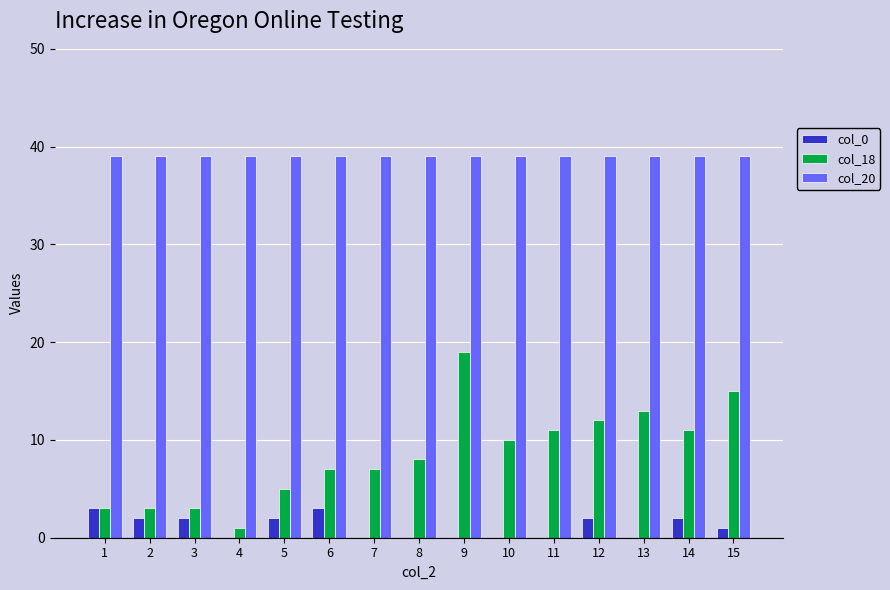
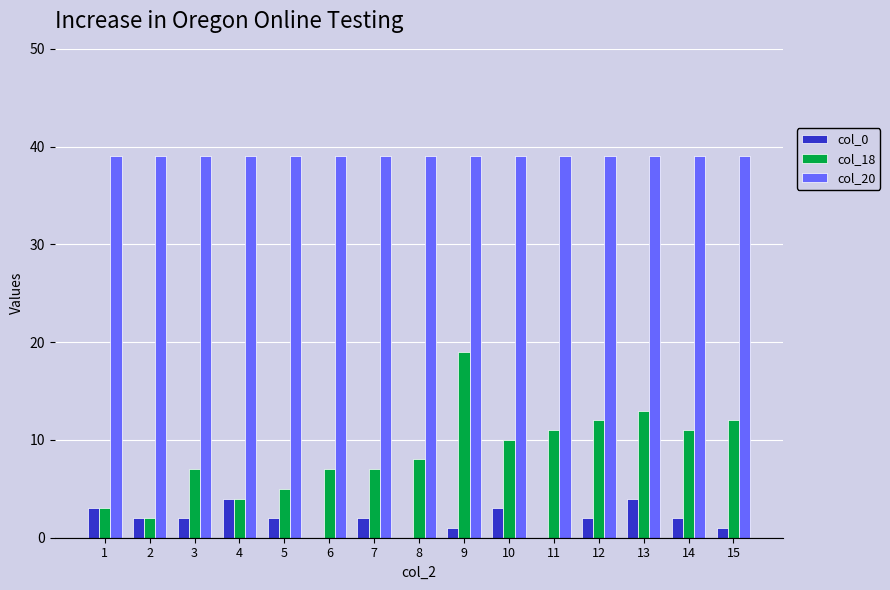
  {
    "col_0": {
      "1": 3,
      "2": 2,
      "3": 2,
-     "4": 0,
+     "4": 4,
      "5": 2,
-     "6": 3,
-     "7": 0,
+     "6": 0,
+     "7": 2,
      "8": 0,
-     "9": 0,
-     "10": 0,
+     "9": 1,
+     "10": 3,
      "11": 0,
      "12": 2,
-     "13": 0,
+     "13": 4,
      "14": 2,
      "15": 1
    },
    "col_18": {
      "1": 3,
-     "2": 3,
-     "3": 3,
-     "4": 1,
+     "2": 2,
+     "3": 7,
+     "4": 4,
      "5": 5,
      "6": 7,
      "7": 7,
      "8": 8,
      "9": 19,
      "10": 10,
      "11": 11,
      "12": 12,
      "13": 13,
      "14": 11,
-     "15": 15
+     "15": 12
    },
    "col_20": {
      "1": 39,
      "2": 39,
      "3": 39,
      "4": 39,
      "5": 39,
      "6": 39,
      "7": 39,
      "8": 39,
      "9": 39,
      "10": 39,
      "11": 39,
      "12": 39,
      "13": 39,
      "14": 39,
      "15": 39
    }
  }
